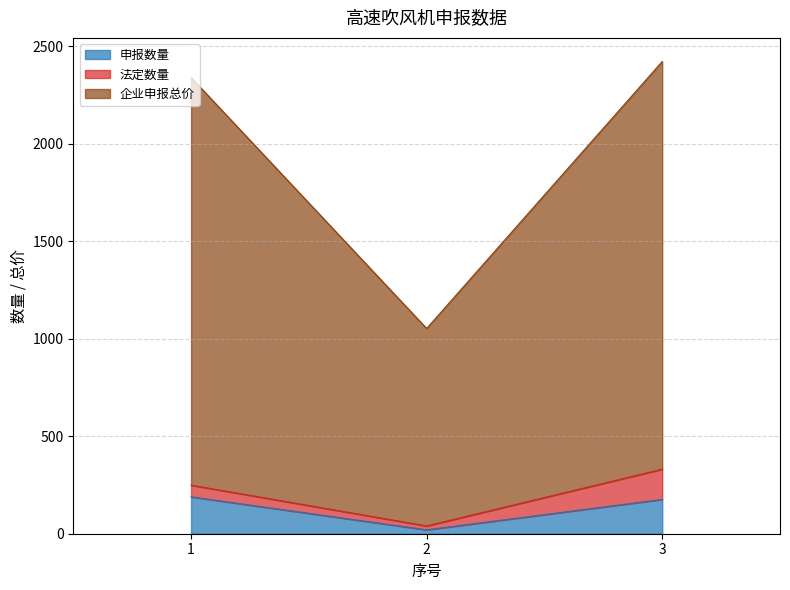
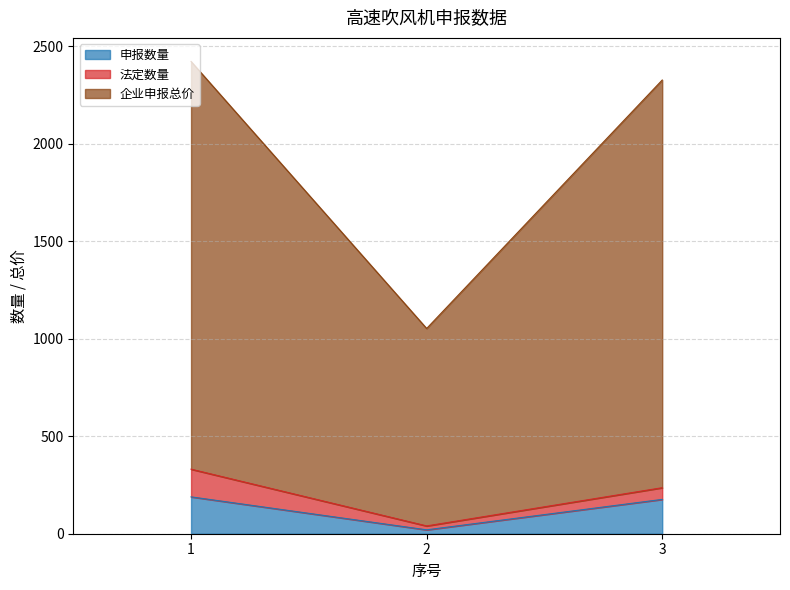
  {
    "申报数量": {
      "1": 190,
      "2": 20,
      "3": 180
    },
    "法定数量": {
-     "1": 60,
+     "1": 140,
      "2": 20,
-     "3": 160
+     "3": 60
    },
    "企业申报总价": {
      "2": 1010,
      "3": 2090
    }
  }
